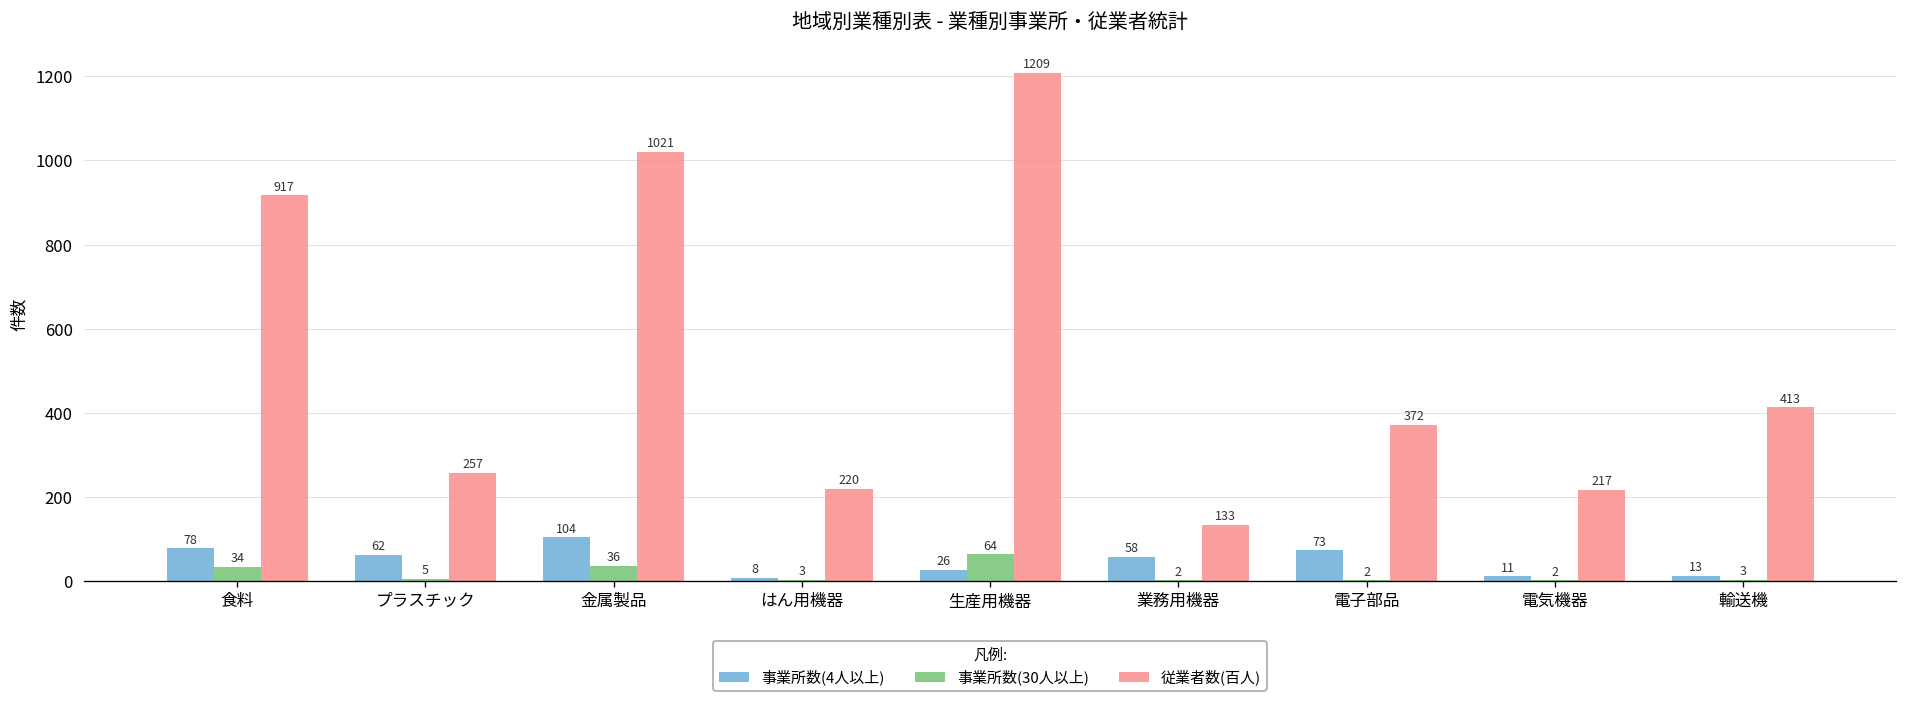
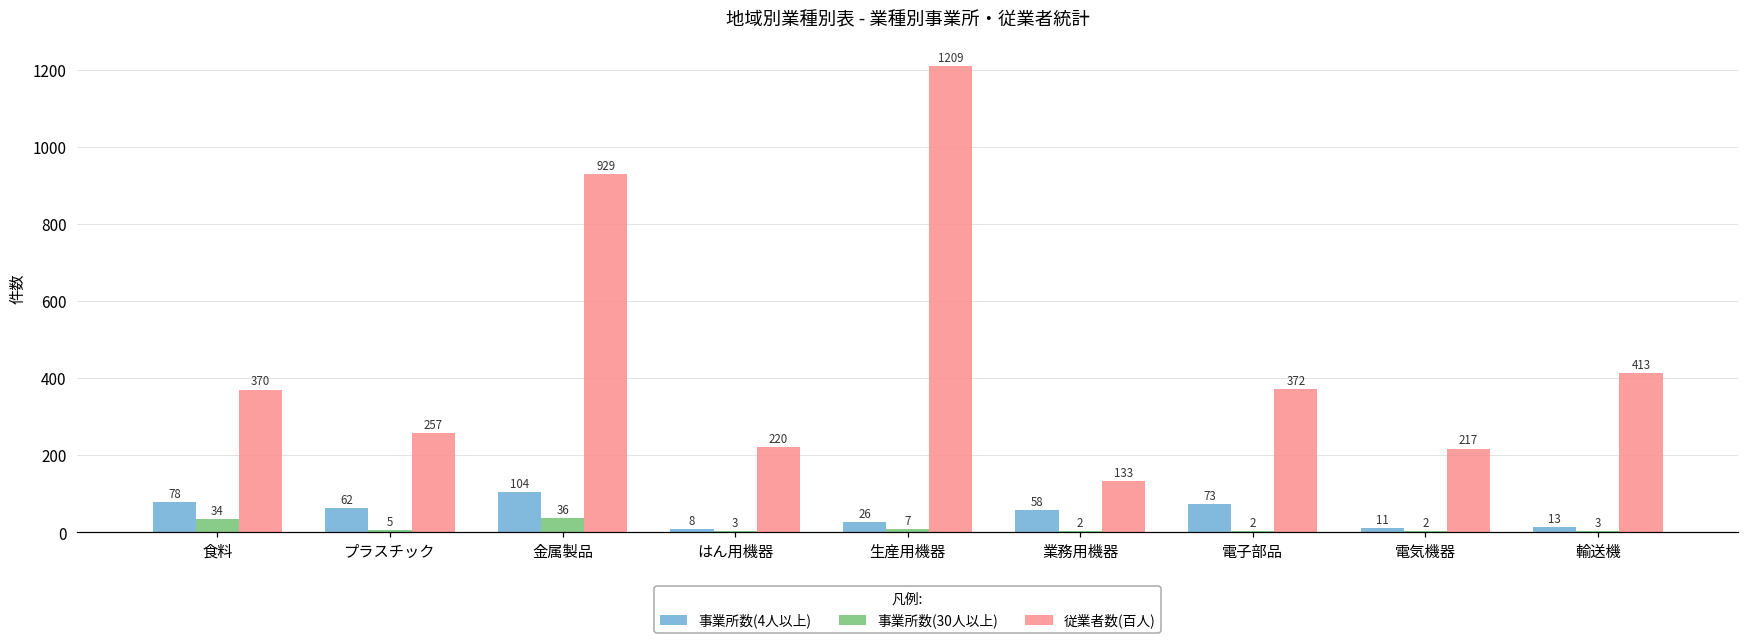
  {
    "事業所数(4人以上)": {
      "食料": 78,
      "プラスチック": 62,
      "金属製品": 104,
      "はん用機器": 8,
      "生産用機器": 26,
      "業務用機器": 58,
      "電子部品": 73,
      "電気機器": 11,
      "輸送機": 13
    },
    "事業所数(30人以上)": {
      "食料": 34,
      "プラスチック": 5,
      "金属製品": 36,
      "はん用機器": 3,
-     "生産用機器": 64,
+     "生産用機器": 7,
      "業務用機器": 2,
      "電子部品": 2,
      "電気機器": 2,
      "輸送機": 3
    },
    "従業者数(百人)": {
-     "食料": 917,
+     "食料": 370,
      "プラスチック": 257,
-     "金属製品": 1021,
+     "金属製品": 929,
      "はん用機器": 220,
      "生産用機器": 1209,
      "業務用機器": 133,
      "電子部品": 372,
      "電気機器": 217,
      "輸送機": 413
    }
  }
